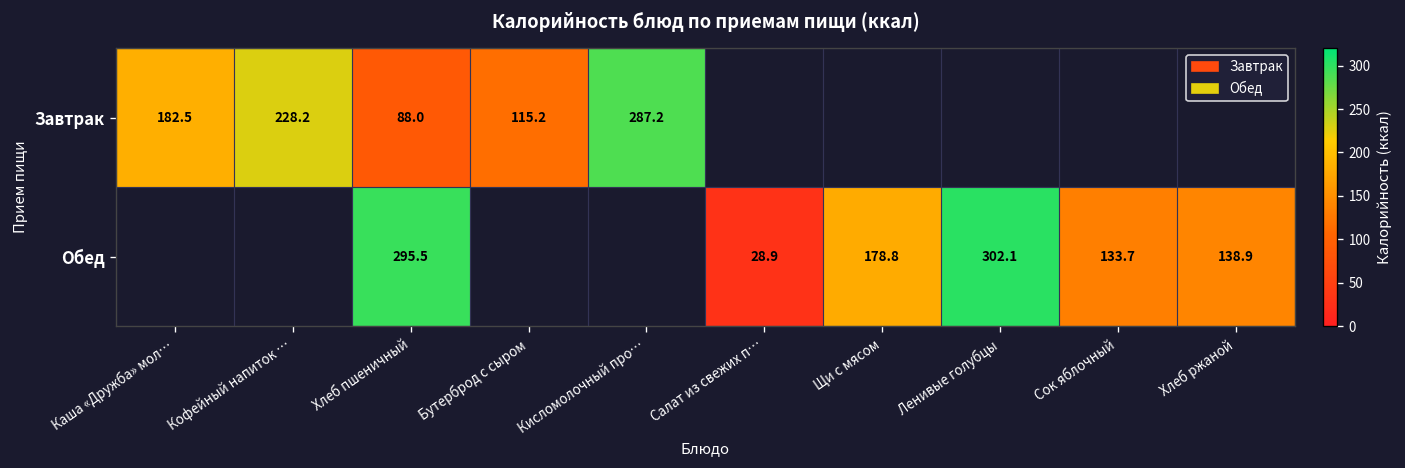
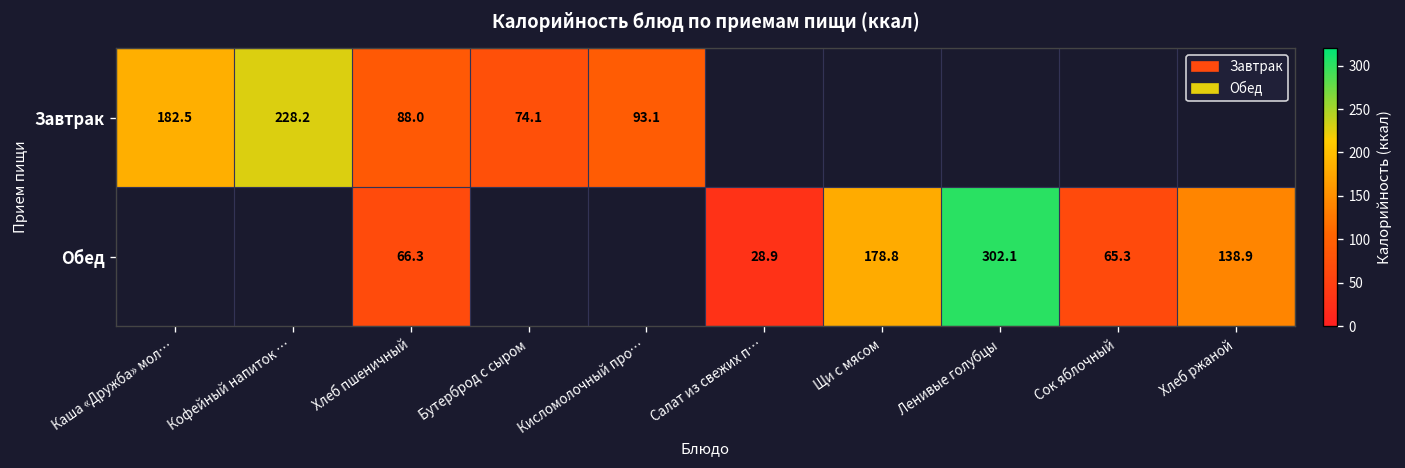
  {
    "Завтрак": {
      "Каша «Дружба» мол…": 182.5,
      "Кофейный напиток …": 228.2,
      "Хлеб пшеничный": 88.0,
-     "Бутерброд с сыром": 115.2,
-     "Кисломолочный про…": 287.2
+     "Бутерброд с сыром": 74.1,
+     "Кисломолочный про…": 93.1
    },
    "Обед": {
-     "Хлеб пшеничный": 295.5,
+     "Хлеб пшеничный": 66.3,
      "Салат из свежих п…": 28.9,
      "Щи с мясом": 178.8,
      "Ленивые голубцы": 302.1,
-     "Сок яблочный": 133.7,
+     "Сок яблочный": 65.3,
      "Хлеб ржаной": 138.9
    }
  }
